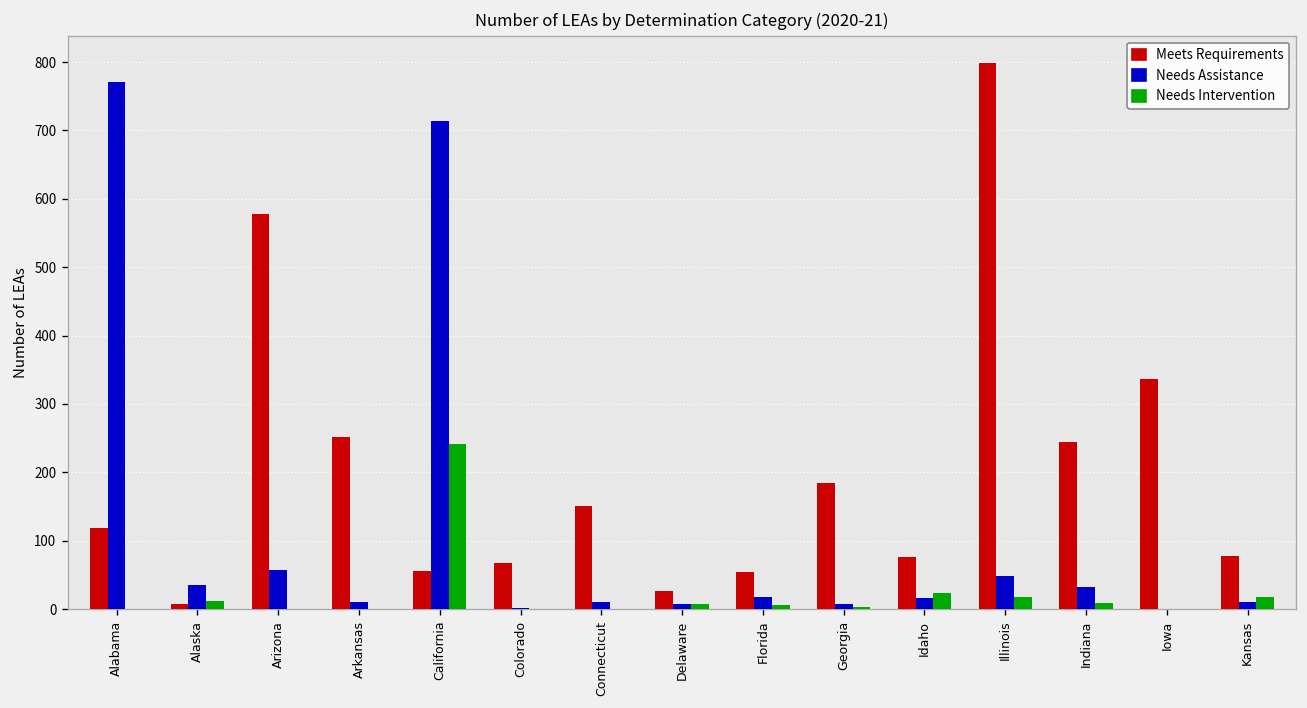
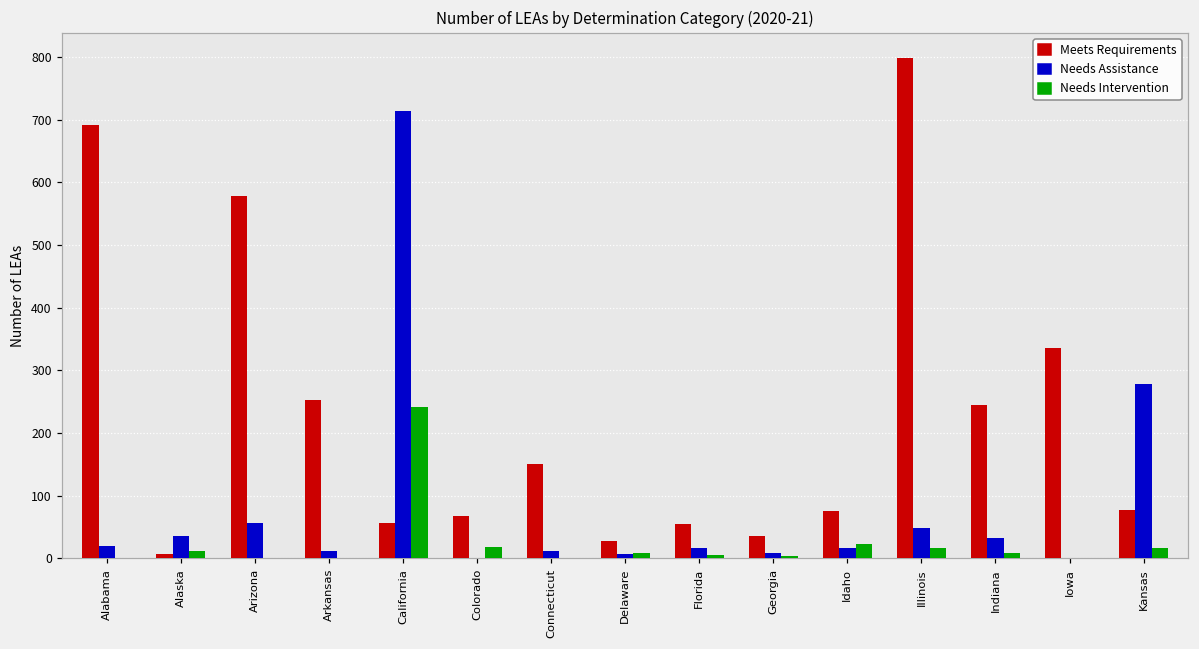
  {
    "Meets Requirements": {
-     "Alabama": 120,
+     "Alabama": 690,
      "Alaska": 10,
      "Arizona": 580,
      "Arkansas": 250,
      "California": 60,
      "Colorado": 70,
      "Connecticut": 150,
      "Delaware": 30,
      "Florida": 50,
-     "Georgia": 190,
+     "Georgia": 40,
      "Idaho": 80,
      "Illinois": 800,
      "Indiana": 240,
      "Iowa": 340,
      "Kansas": 80
    },
    "Needs Assistance": {
-     "Alabama": 770,
+     "Alabama": 20,
      "Alaska": 40,
      "Arizona": 60,
      "Arkansas": 10,
      "California": 710,
      "Connecticut": 10,
      "Delaware": 10,
      "Florida": 20,
      "Georgia": 10,
      "Idaho": 20,
      "Illinois": 50,
      "Indiana": 30,
      "Iowa": 0,
-     "Kansas": 10
+     "Kansas": 280
    },
    "Needs Intervention": {
      "Alabama": 0,
      "Alaska": 10,
      "Arizona": 0,
      "Arkansas": 0,
      "California": 240,
-     "Colorado": 0,
+     "Colorado": 20,
      "Connecticut": 0,
      "Delaware": 10,
      "Florida": 10,
      "Idaho": 20,
      "Illinois": 20,
      "Indiana": 10,
      "Iowa": 0,
      "Kansas": 20
    }
  }
